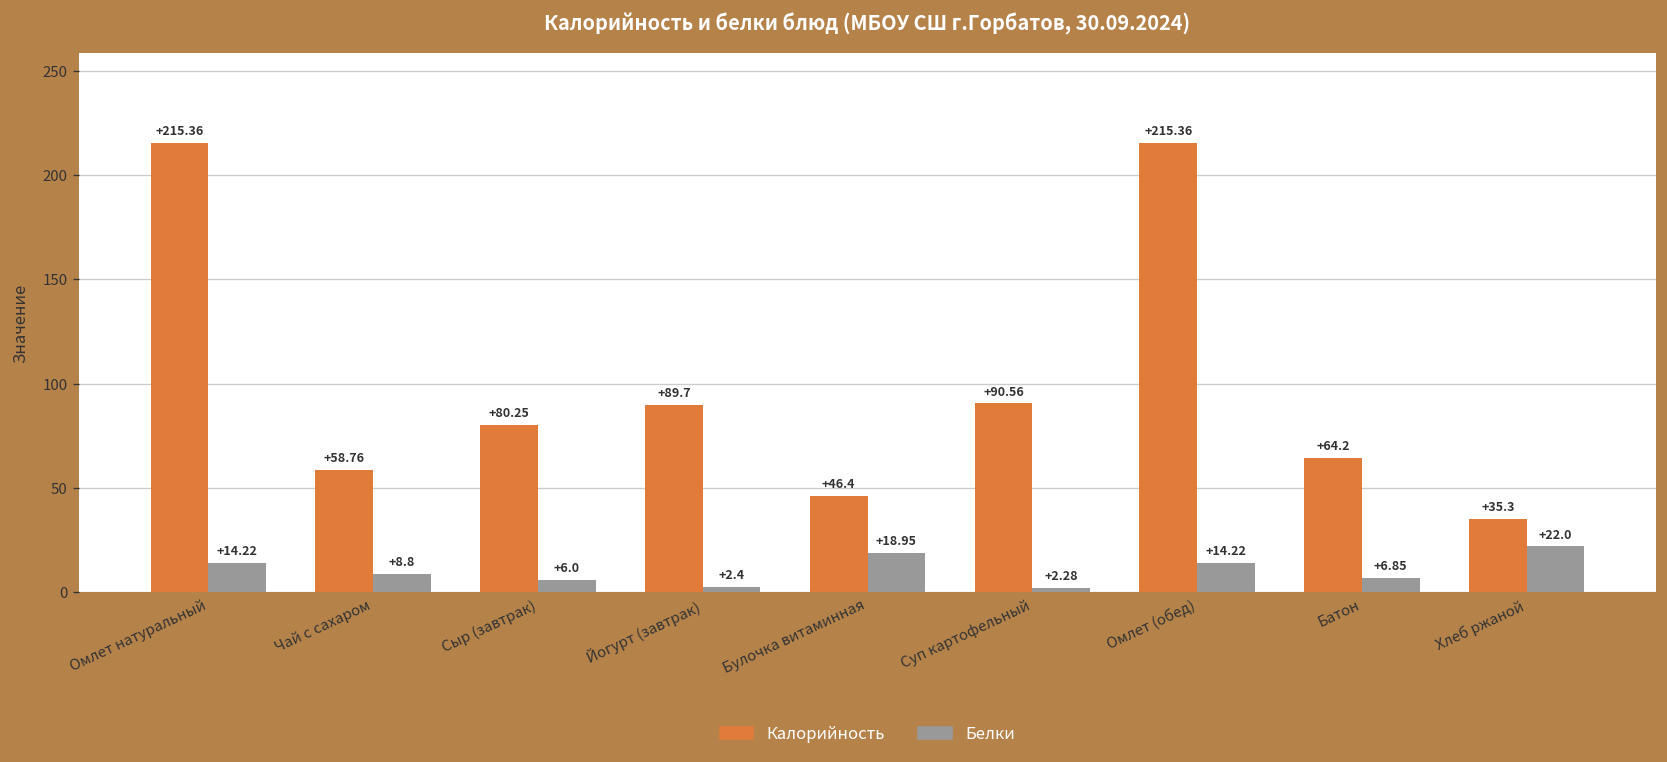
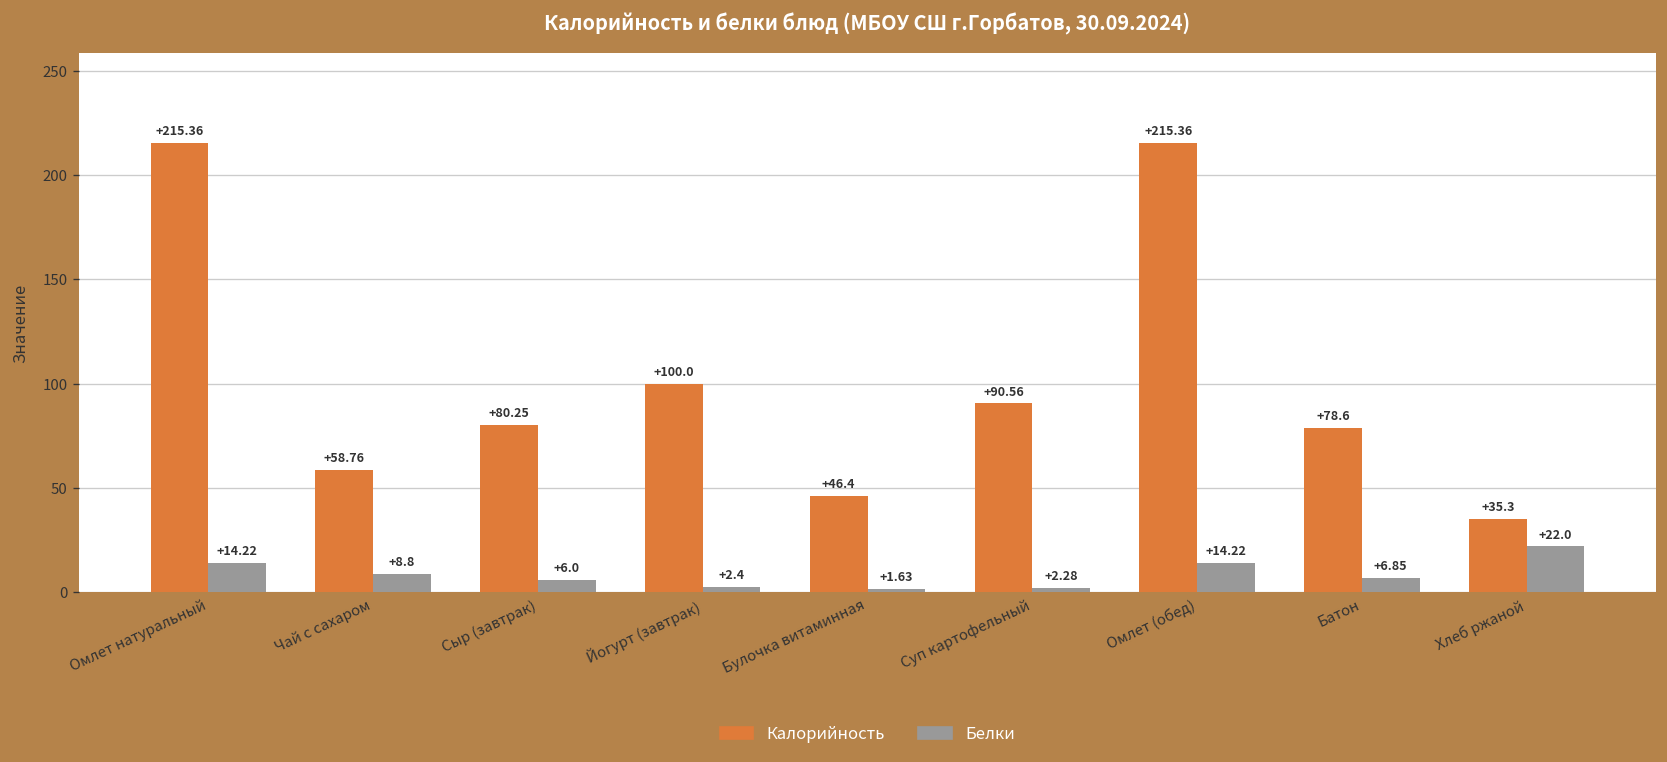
  {
    "Калорийность": {
      "Омлет натуральный": "+215.36",
      "Чай с сахаром": "+58.76",
      "Сыр (завтрак)": "+80.25",
-     "Йогурт (завтрак)": "+89.7",
+     "Йогурт (завтрак)": "+100.0",
      "Булочка витаминная": "+46.4",
      "Суп картофельный": "+90.56",
      "Омлет (обед)": "+215.36",
-     "Батон": "+64.2",
+     "Батон": "+78.6",
      "Хлеб ржаной": "+35.3"
    },
    "Белки": {
      "Омлет натуральный": "+14.22",
      "Чай с сахаром": "+8.8",
      "Сыр (завтрак)": "+6.0",
      "Йогурт (завтрак)": "+2.4",
-     "Булочка витаминная": "+18.95",
+     "Булочка витаминная": "+1.63",
      "Суп картофельный": "+2.28",
      "Омлет (обед)": "+14.22",
      "Батон": "+6.85",
      "Хлеб ржаной": "+22.0"
    }
  }
